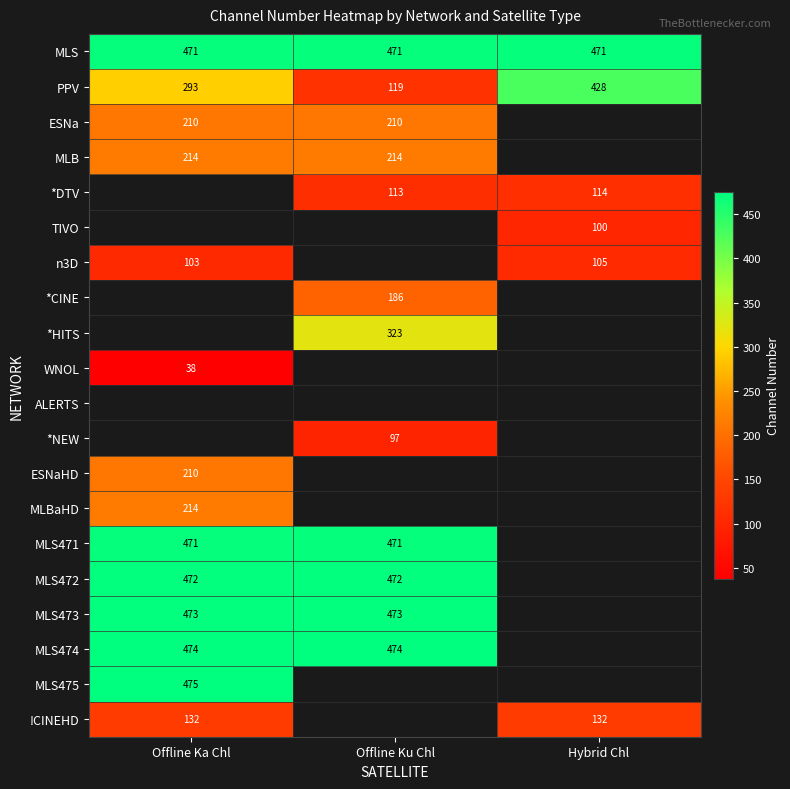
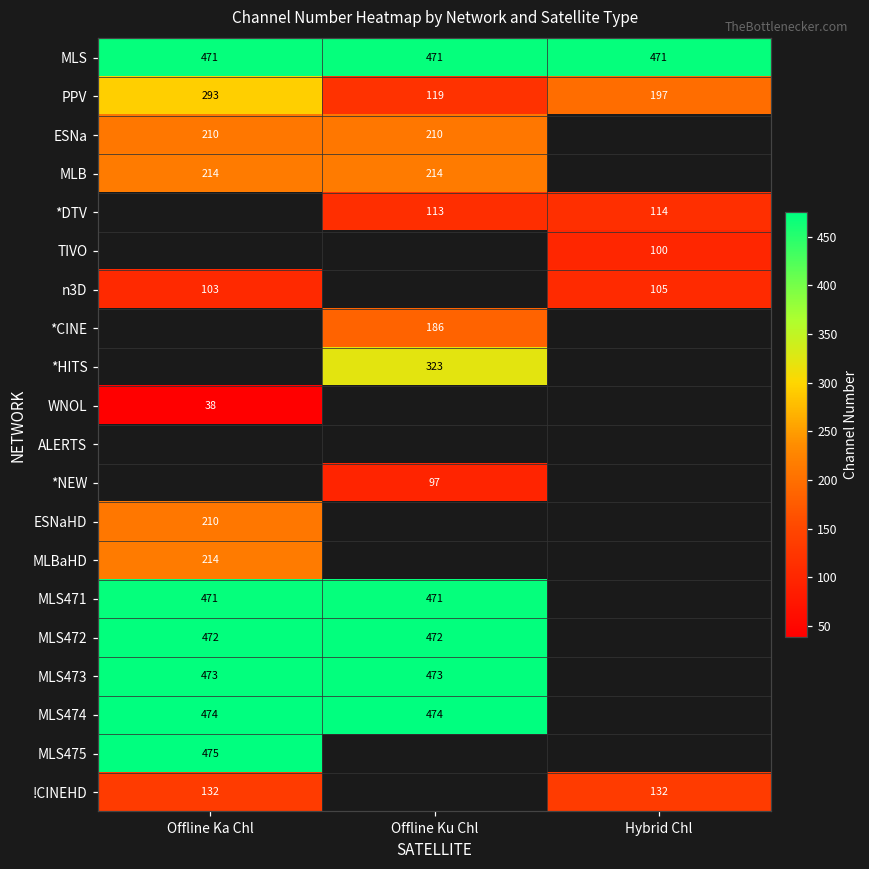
  {
    "MLS": {
      "Offline Ka Chl": 471,
      "Offline Ku Chl": 471,
      "Hybrid Chl": 471
    },
    "PPV": {
      "Offline Ka Chl": 293,
      "Offline Ku Chl": 119,
-     "Hybrid Chl": 428
+     "Hybrid Chl": 197
    },
    "ESNa": {
      "Offline Ka Chl": 210,
      "Offline Ku Chl": 210
    },
    "MLB": {
      "Offline Ka Chl": 214,
      "Offline Ku Chl": 214
    },
    "*DTV": {
      "Offline Ku Chl": 113,
      "Hybrid Chl": 114
    },
    "TIVO": {
      "Hybrid Chl": 100
    },
    "n3D": {
      "Offline Ka Chl": 103,
      "Hybrid Chl": 105
    },
    "*CINE": {
      "Offline Ku Chl": 186
    },
    "*HITS": {
      "Offline Ku Chl": 323
    },
    "WNOL": {
      "Offline Ka Chl": 38
    },
    "*NEW": {
      "Offline Ku Chl": 97
    },
    "ESNaHD": {
      "Offline Ka Chl": 210
    },
    "MLBaHD": {
      "Offline Ka Chl": 214
    },
    "MLS471": {
      "Offline Ka Chl": 471,
      "Offline Ku Chl": 471
    },
    "MLS472": {
      "Offline Ka Chl": 472,
      "Offline Ku Chl": 472
    },
    "MLS473": {
      "Offline Ka Chl": 473,
      "Offline Ku Chl": 473
    },
    "MLS474": {
      "Offline Ka Chl": 474,
      "Offline Ku Chl": 474
    },
    "MLS475": {
      "Offline Ka Chl": 475
    },
    "!CINEHD": {
      "Offline Ka Chl": 132,
      "Hybrid Chl": 132
    }
  }
